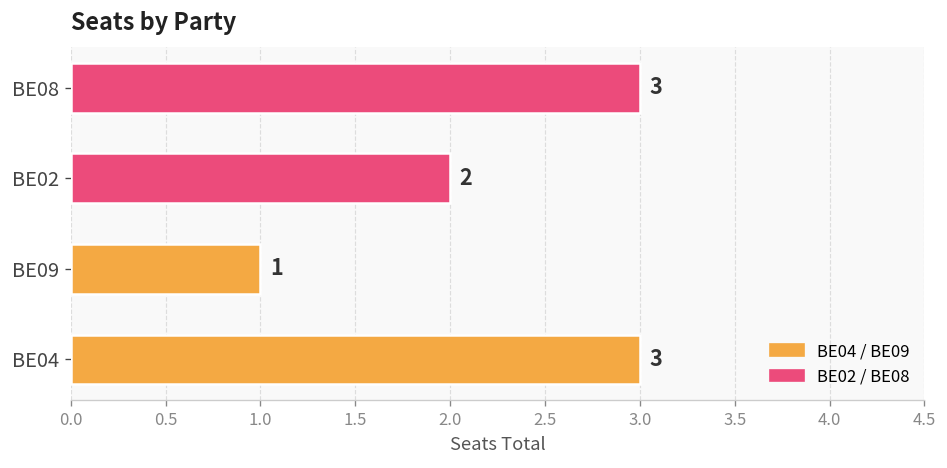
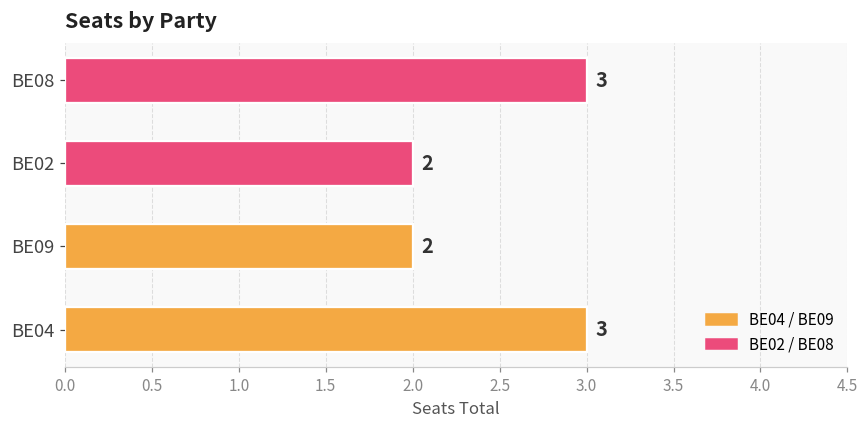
  {
    "BE08": 3,
    "BE02": 2,
-   "BE09": 1,
+   "BE09": 2,
    "BE04": 3
  }
